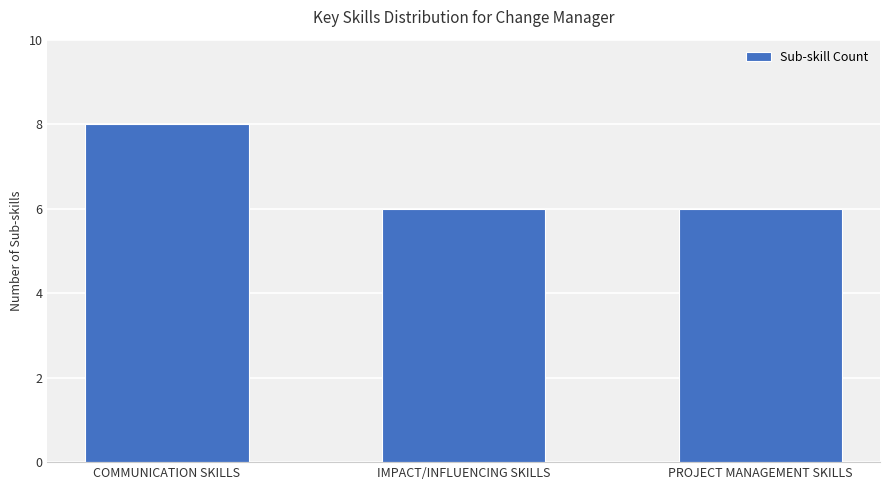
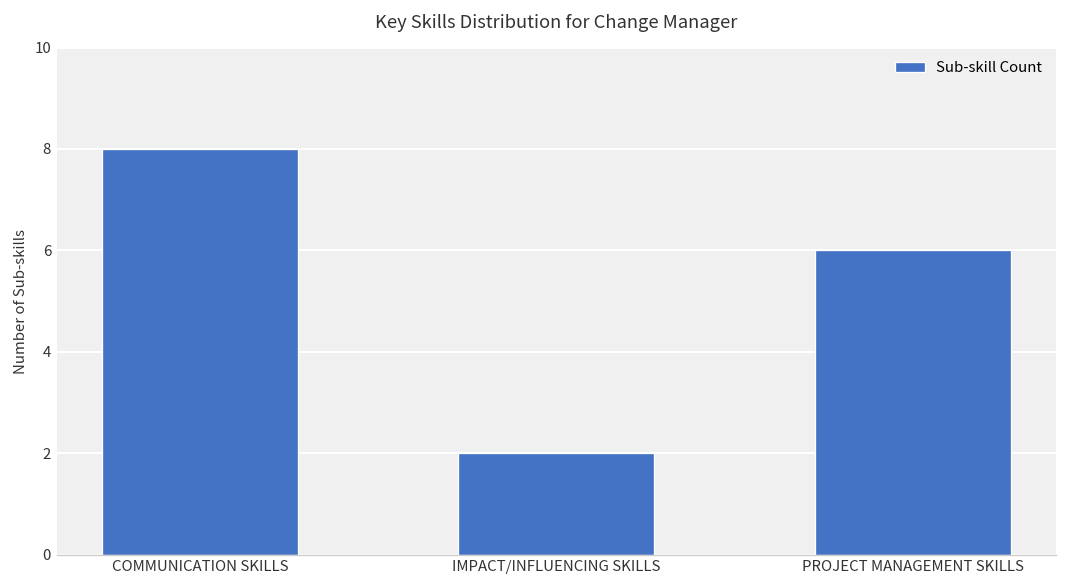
  {
    "COMMUNICATION SKILLS": 8,
-   "IMPACT/INFLUENCING SKILLS": 6,
+   "IMPACT/INFLUENCING SKILLS": 2,
    "PROJECT MANAGEMENT SKILLS": 6
  }
